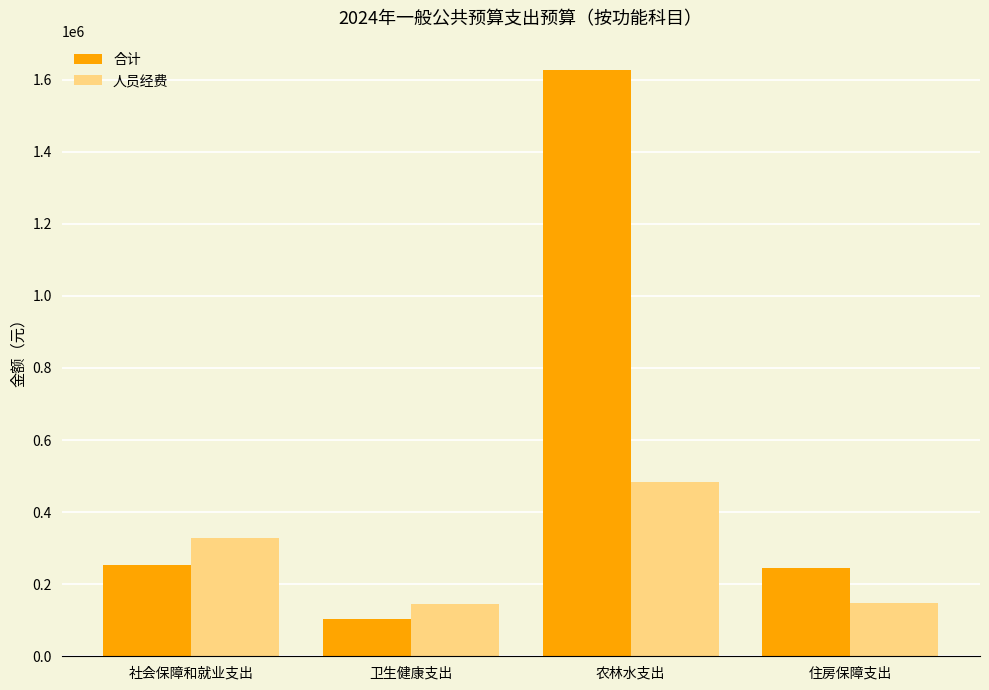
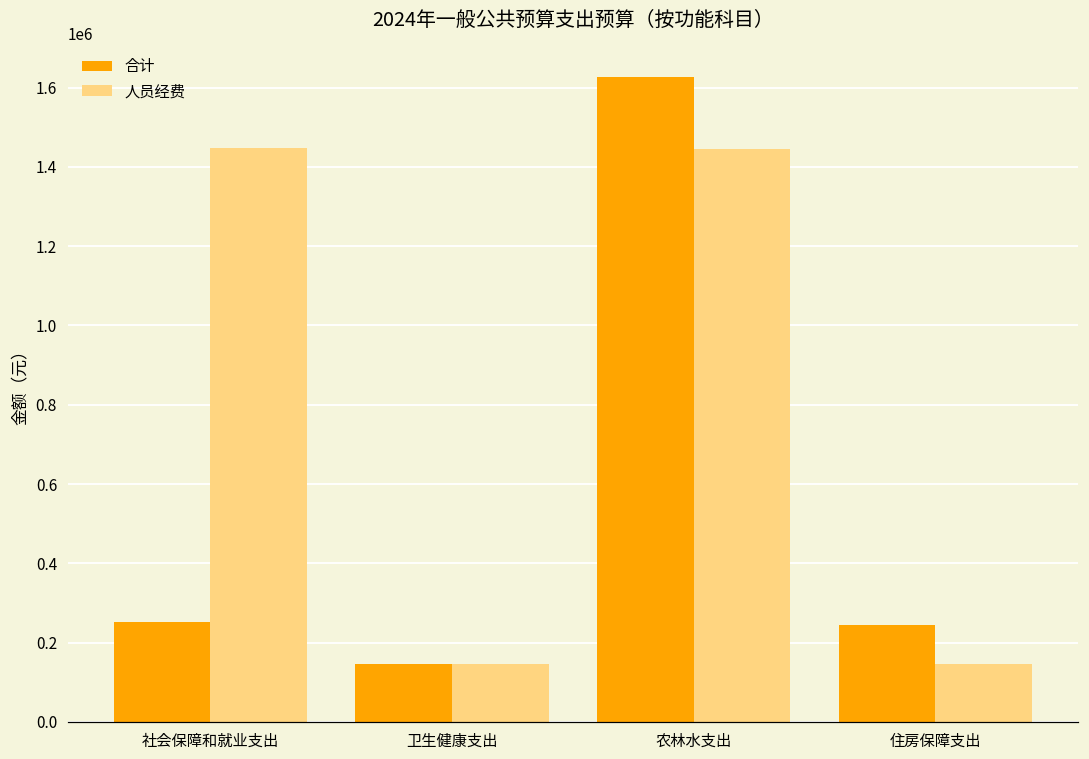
  {
    "合计": {
      "社会保障和就业支出": 250000,
-     "卫生健康支出": 100000,
+     "卫生健康支出": 150000,
      "农林水支出": 1630000,
      "住房保障支出": 240000
    },
    "人员经费": {
-     "社会保障和就业支出": 330000,
+     "社会保障和就业支出": 1450000,
      "卫生健康支出": 150000,
-     "农林水支出": 480000,
+     "农林水支出": 1450000,
      "住房保障支出": 150000
    }
  }
